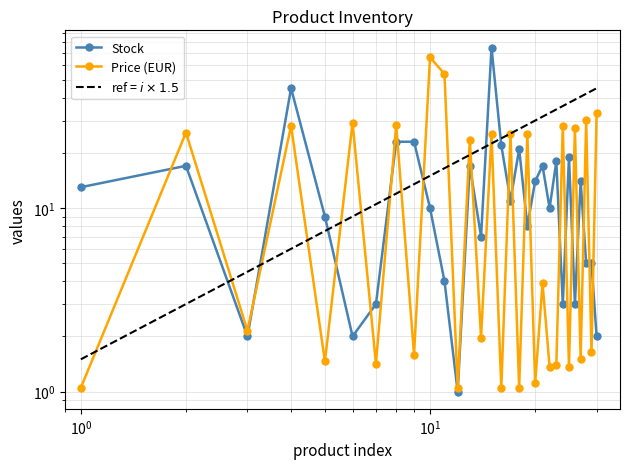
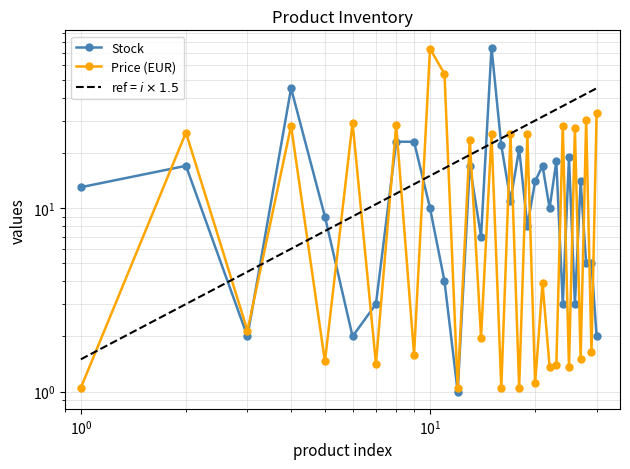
  {
    "Stock": {
      "10^0": 13,
      "10^1": 10
    },
    "Price (EUR)": {
      "10^0": 1.1,
-     "10^1": 66
+     "10^1": 74
    }
  }
